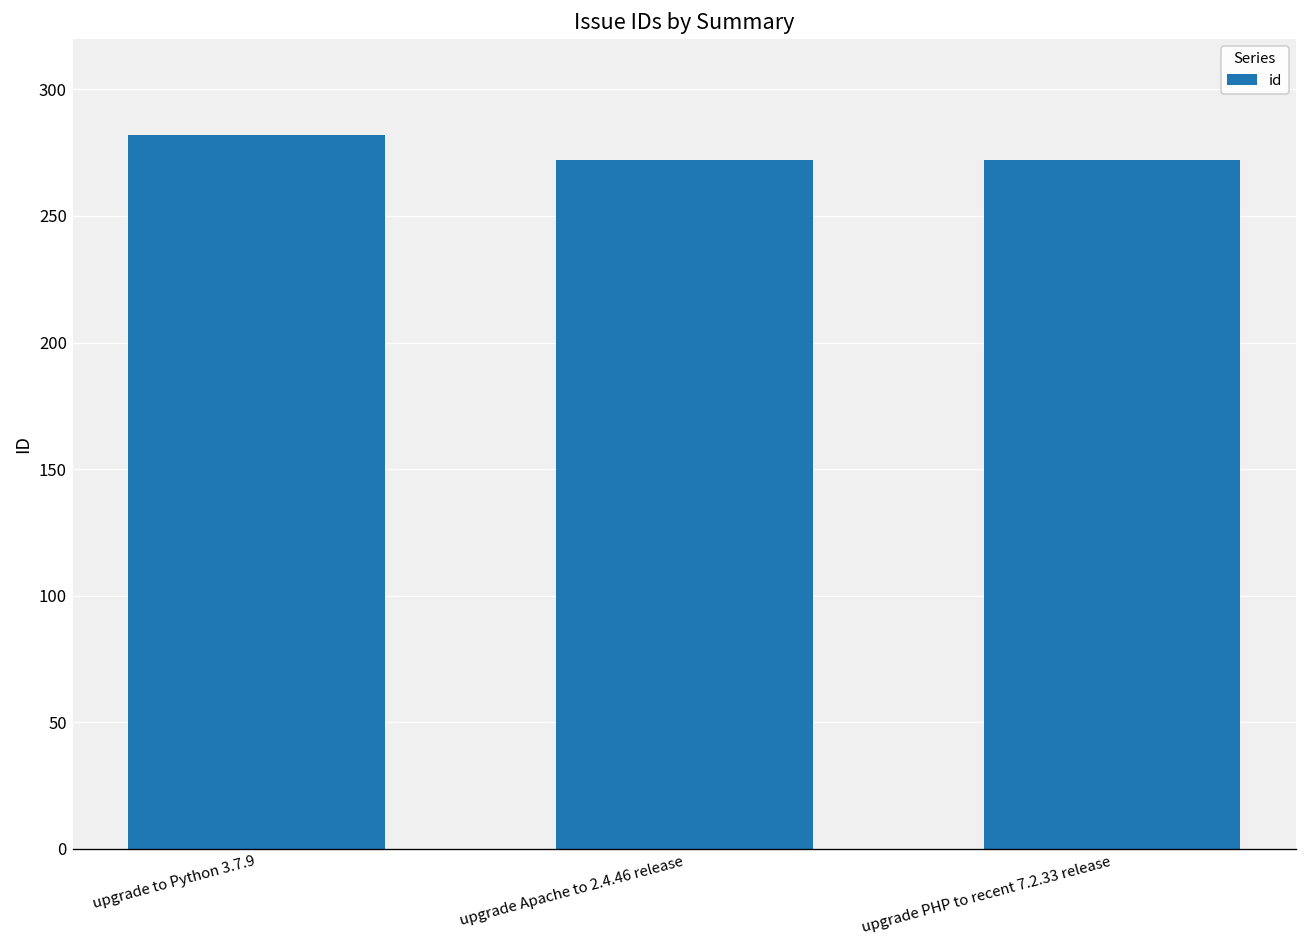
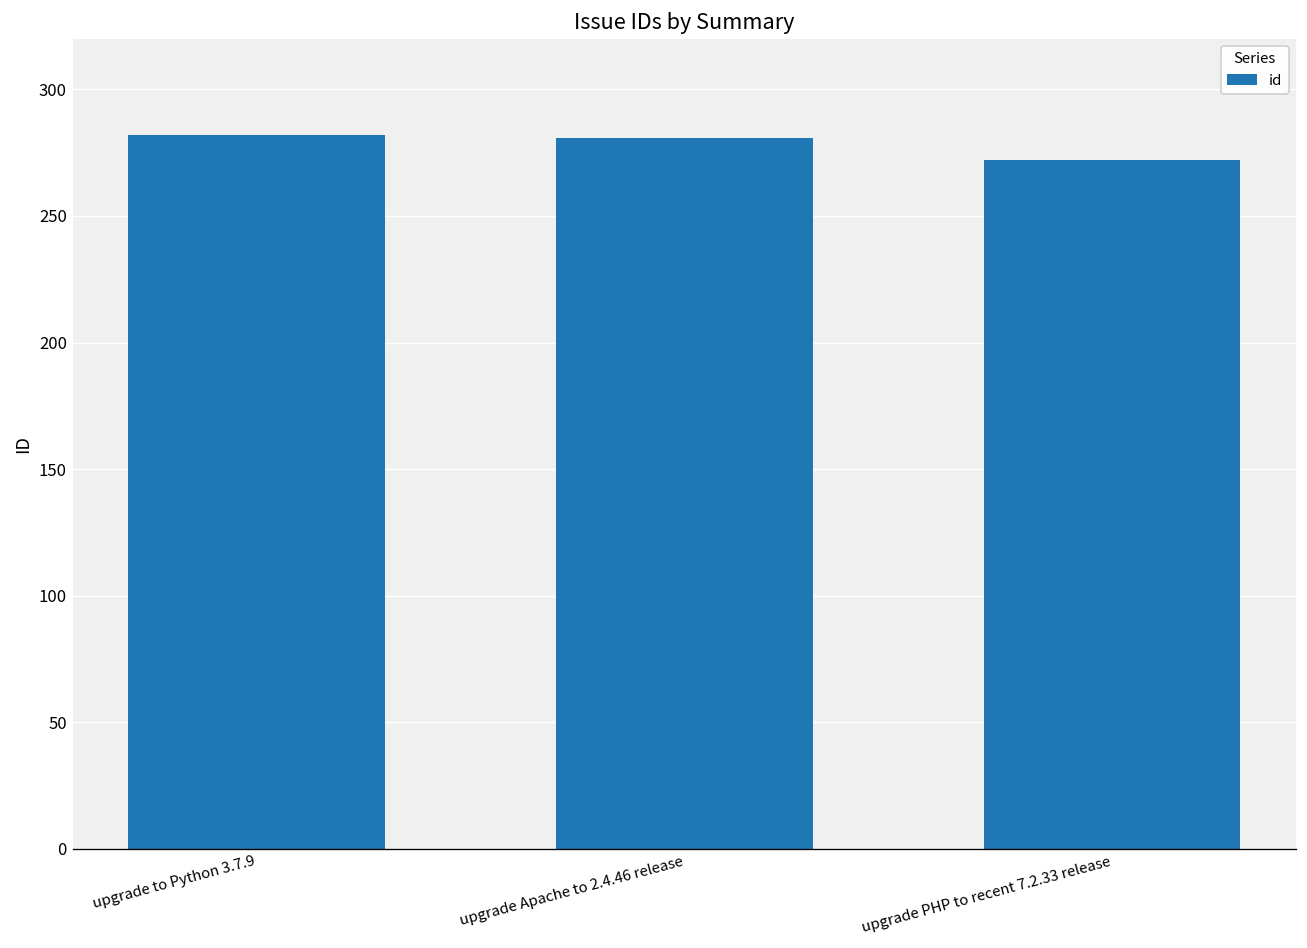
  {
    "upgrade to Python 3.7.9": 282,
-   "upgrade Apache to 2.4.46 release": 272,
+   "upgrade Apache to 2.4.46 release": 281,
    "upgrade PHP to recent 7.2.33 release": 272
  }
